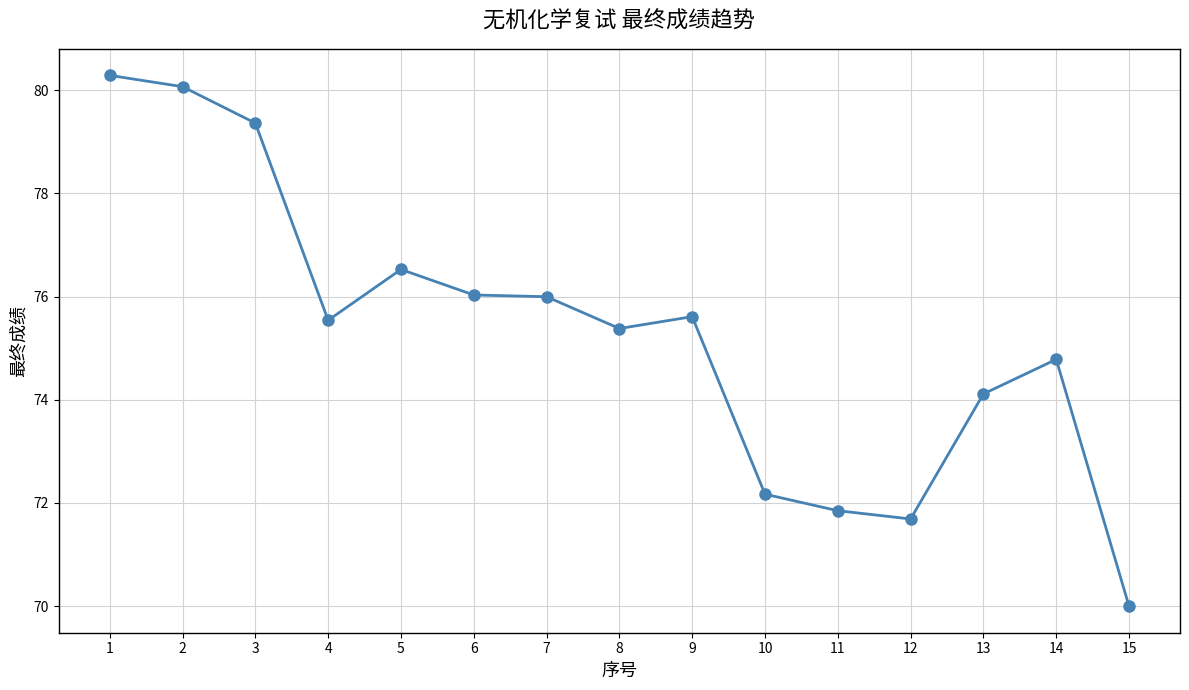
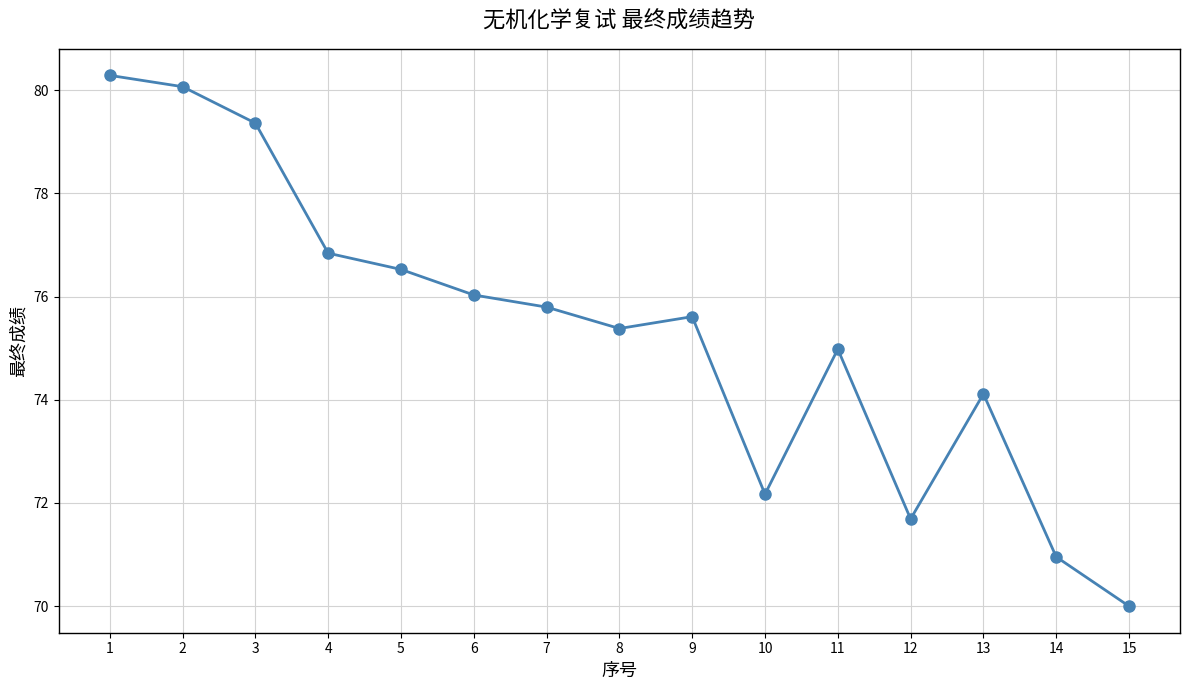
  {
    "1": 80.3,
    "2": 80.1,
    "3": 79.4,
-   "4": 75.5,
+   "4": 76.8,
    "5": 76.5,
    "6": 76.0,
-   "7": 76.0,
+   "7": 75.8,
    "8": 75.4,
    "9": 75.6,
    "10": 72.2,
-   "11": 71.9,
+   "11": 75.0,
    "12": 71.7,
    "13": 74.1,
-   "14": 74.8,
+   "14": 71.0,
    "15": 70.0
  }
